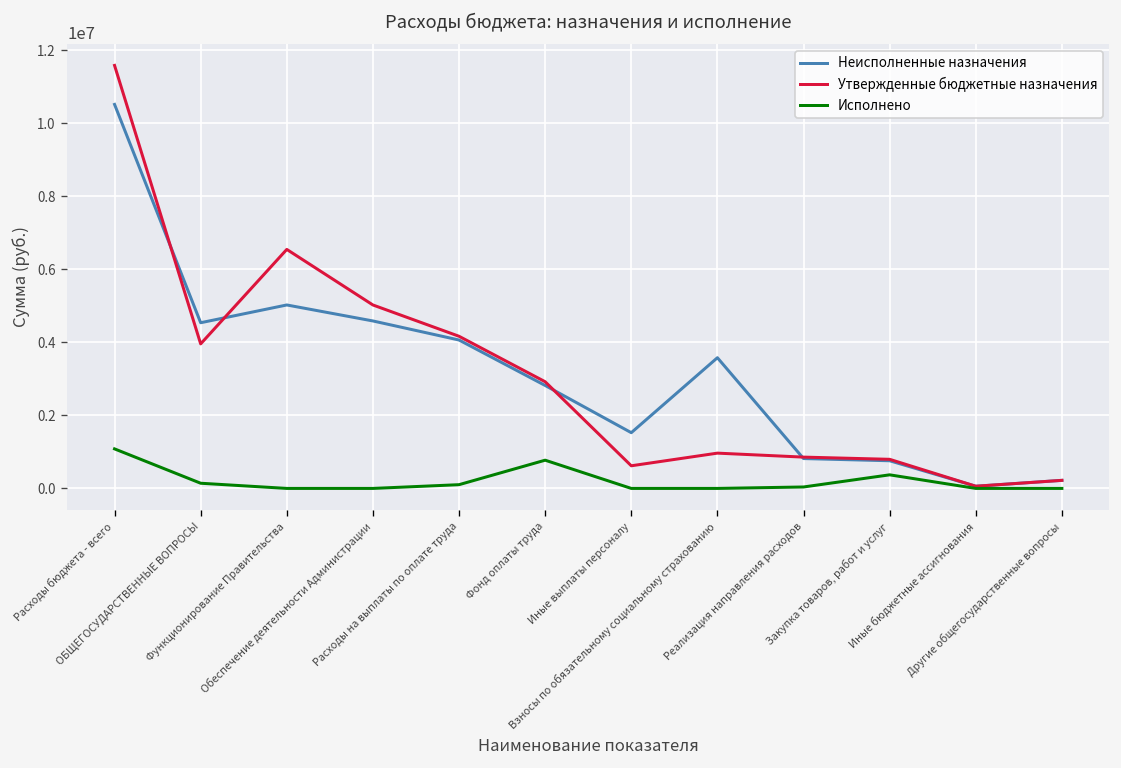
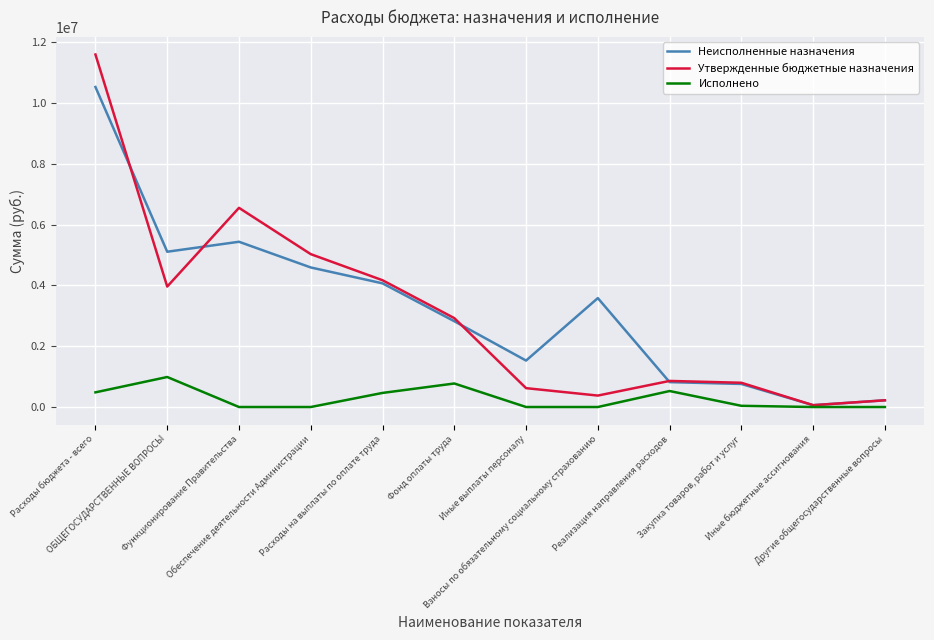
  {
    "Неисполненные назначения": {
      "Расходы бюджета - всего": 10500000,
-     "ОБЩЕГОСУДАРСТВЕННЫЕ ВОПРОСЫ": 4500000,
-     "Функционирование Правительства": 5000000,
+     "ОБЩЕГОСУДАРСТВЕННЫЕ ВОПРОСЫ": 5100000,
+     "Функционирование Правительства": 5400000,
      "Обеспечение деятельности Администрации": 4600000,
      "Расходы на выплаты по оплате труда": 4100000,
      "Фонд оплаты труда": 2800000,
      "Иные выплаты персоналу": 1500000,
      "Взносы по обязательному социальному страхованию": 3600000
    },
    "Утвержденные бюджетные назначения": {
      "Расходы бюджета - всего": 11600000,
      "ОБЩЕГОСУДАРСТВЕННЫЕ ВОПРОСЫ": 4000000,
      "Функционирование Правительства": 6500000,
      "Обеспечение деятельности Администрации": 5000000,
      "Расходы на выплаты по оплате труда": 4200000,
      "Фонд оплаты труда": 2900000,
      "Иные выплаты персоналу": 600000,
-     "Взносы по обязательному социальному страхованию": 1000000
+     "Взносы по обязательному социальному страхованию": 400000
    },
    "Исполнено": {
-     "Расходы бюджета - всего": 1100000,
-     "ОБЩЕГОСУДАРСТВЕННЫЕ ВОПРОСЫ": 100000,
+     "Расходы бюджета - всего": 500000,
+     "ОБЩЕГОСУДАРСТВЕННЫЕ ВОПРОСЫ": 1000000,
      "Функционирование Правительства": 0,
      "Обеспечение деятельности Администрации": 0,
-     "Расходы на выплаты по оплате труда": 100000,
+     "Расходы на выплаты по оплате труда": 500000,
      "Фонд оплаты труда": 800000,
      "Иные выплаты персоналу": 0,
      "Взносы по обязательному социальному страхованию": 0,
-     "Реализация направления расходов": 0,
-     "Закупка товаров, работ и услуг": 400000,
+     "Реализация направления расходов": 500000,
+     "Закупка товаров, работ и услуг": 0,
      "Другие общегосударственные вопросы": 0
    }
  }
